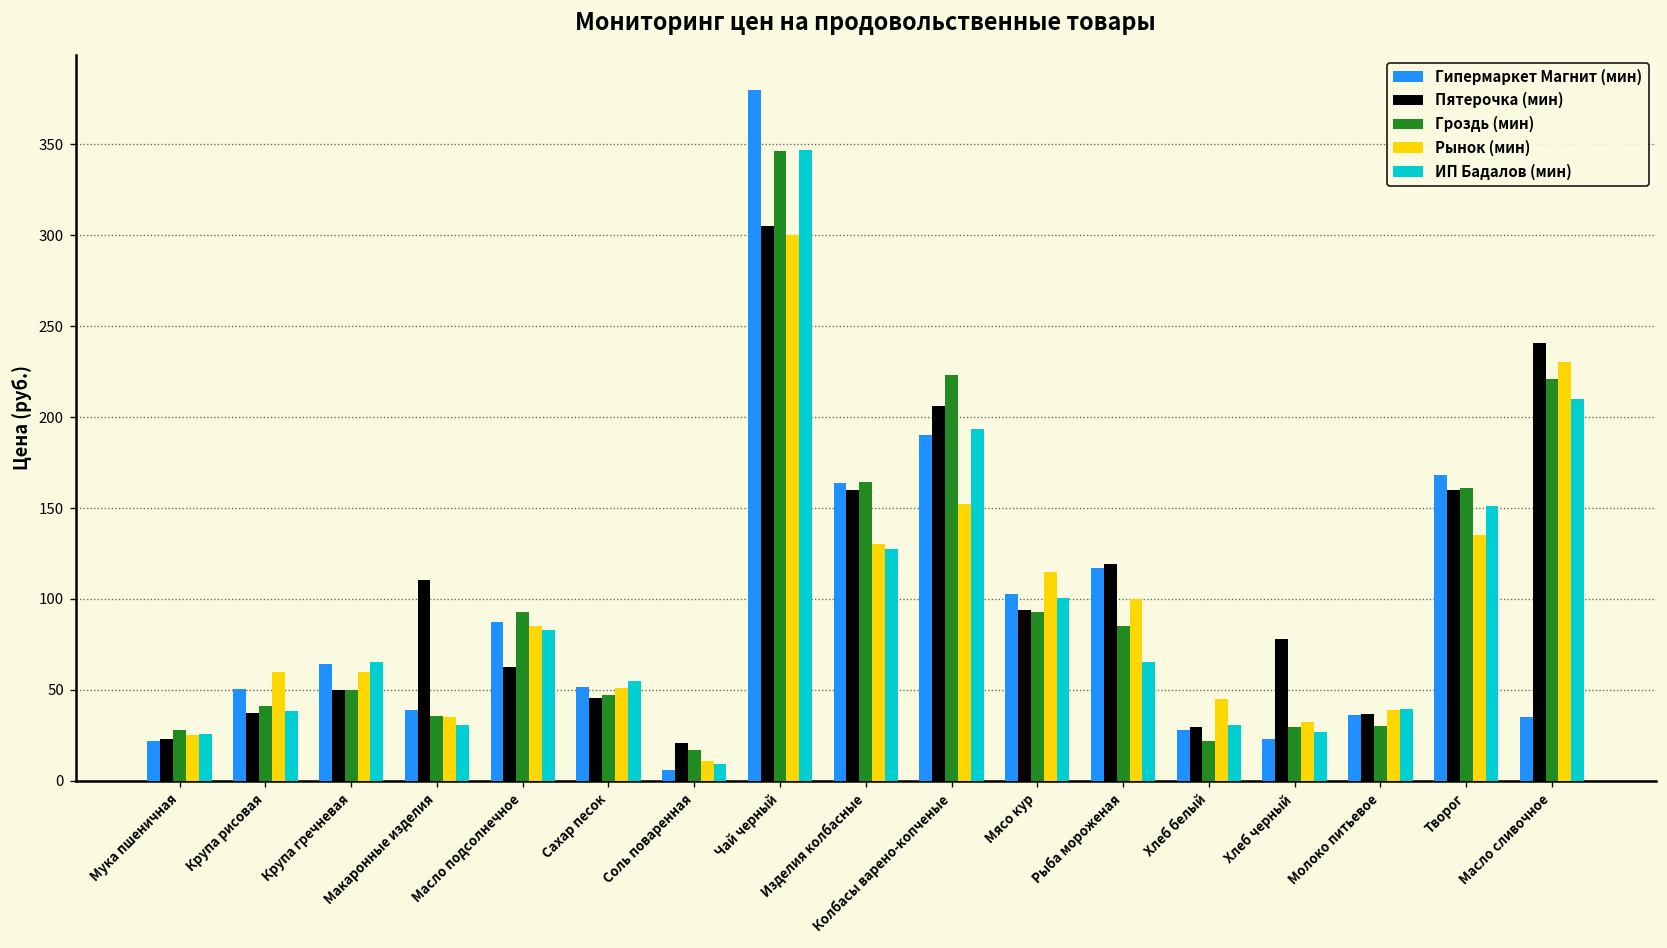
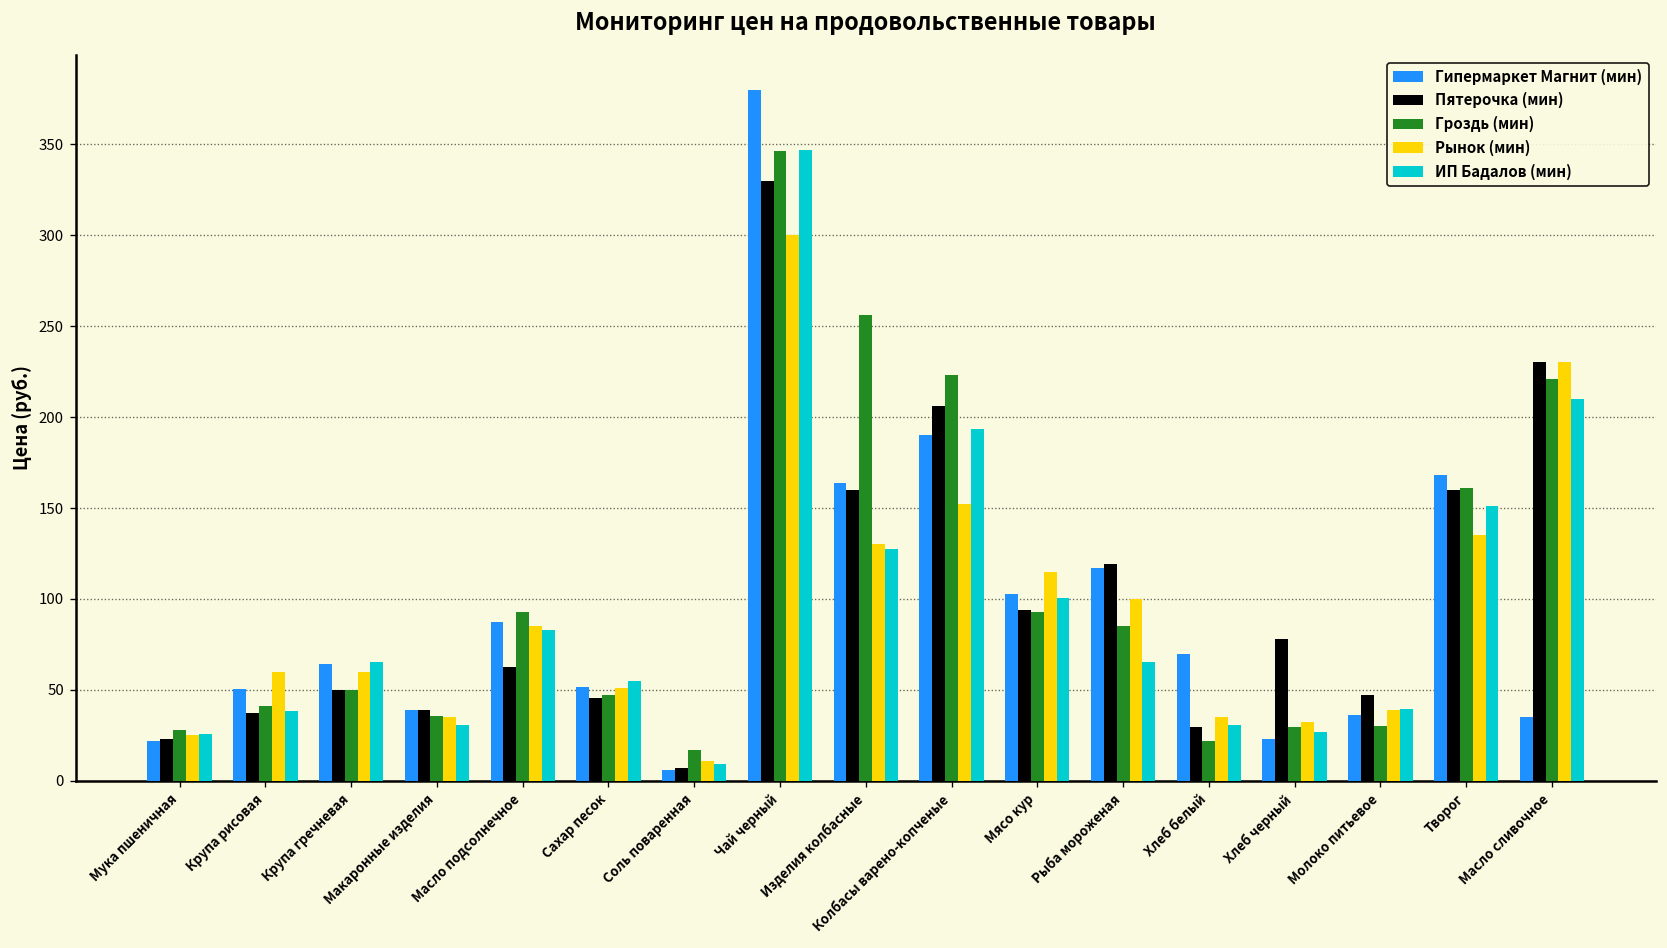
  {
    "Гипермаркет Магнит (мин)": {
      "Мука пшеничная": 22,
      "Крупа рисовая": 51,
      "Крупа гречневая": 64,
      "Макаронные изделия": 39,
      "Масло подсолнечное": 88,
      "Сахар песок": 52,
      "Соль поваренная": 6,
      "Чай черный": 380,
      "Изделия колбасные": 164,
      "Колбасы варено-копченые": 190,
      "Мясо кур": 103,
      "Рыба мороженая": 117,
-     "Хлеб белый": 28,
+     "Хлеб белый": 70,
      "Хлеб черный": 23,
      "Молоко питьевое": 36,
      "Творог": 168,
      "Масло сливочное": 35
    },
    "Пятерочка (мин)": {
      "Мука пшеничная": 23,
      "Крупа рисовая": 37,
      "Крупа гречневая": 50,
-     "Макаронные изделия": 111,
+     "Макаронные изделия": 39,
      "Масло подсолнечное": 62,
      "Сахар песок": 46,
-     "Соль поваренная": 21,
-     "Чай черный": 305,
+     "Соль поваренная": 7,
+     "Чай черный": 330,
      "Изделия колбасные": 160,
      "Колбасы варено-копченые": 206,
      "Мясо кур": 94,
      "Рыба мороженая": 119,
      "Хлеб белый": 30,
      "Хлеб черный": 78,
-     "Молоко питьевое": 37,
+     "Молоко питьевое": 47,
      "Творог": 160,
-     "Масло сливочное": 241
+     "Масло сливочное": 230
    },
    "Гроздь (мин)": {
      "Мука пшеничная": 28,
      "Крупа рисовая": 41,
      "Крупа гречневая": 50,
      "Макаронные изделия": 36,
      "Масло подсолнечное": 93,
      "Сахар песок": 47,
      "Соль поваренная": 17,
      "Чай черный": 346,
-     "Изделия колбасные": 164,
+     "Изделия колбасные": 256,
      "Колбасы варено-копченые": 223,
      "Мясо кур": 93,
      "Рыба мороженая": 85,
      "Хлеб белый": 22,
      "Хлеб черный": 30,
      "Молоко питьевое": 30,
      "Творог": 161,
      "Масло сливочное": 221
    },
    "Рынок (мин)": {
      "Мука пшеничная": 25,
      "Крупа рисовая": 60,
      "Крупа гречневая": 60,
      "Макаронные изделия": 35,
      "Масло подсолнечное": 85,
      "Сахар песок": 51,
      "Соль поваренная": 11,
      "Чай черный": 300,
      "Изделия колбасные": 130,
      "Колбасы варено-копченые": 152,
      "Мясо кур": 115,
      "Рыба мороженая": 100,
-     "Хлеб белый": 45,
+     "Хлеб белый": 35,
      "Хлеб черный": 33,
      "Молоко питьевое": 39,
      "Творог": 135,
      "Масло сливочное": 230
    },
    "ИП Бадалов (мин)": {
      "Мука пшеничная": 26,
      "Крупа рисовая": 38,
      "Крупа гречневая": 66,
      "Макаронные изделия": 31,
      "Масло подсолнечное": 83,
      "Сахар песок": 55,
      "Соль поваренная": 9,
      "Чай черный": 347,
      "Изделия колбасные": 127,
      "Колбасы варено-копченые": 194,
      "Мясо кур": 101,
      "Рыба мороженая": 65,
      "Хлеб белый": 31,
      "Хлеб черный": 27,
      "Молоко питьевое": 39,
      "Творог": 151,
      "Масло сливочное": 210
    }
  }
